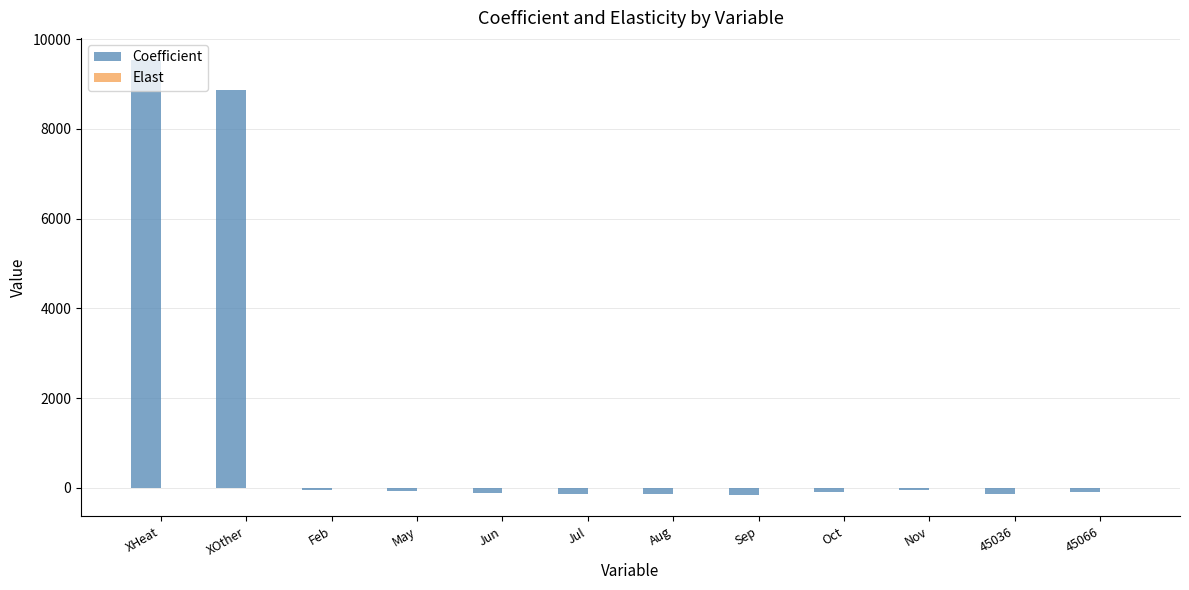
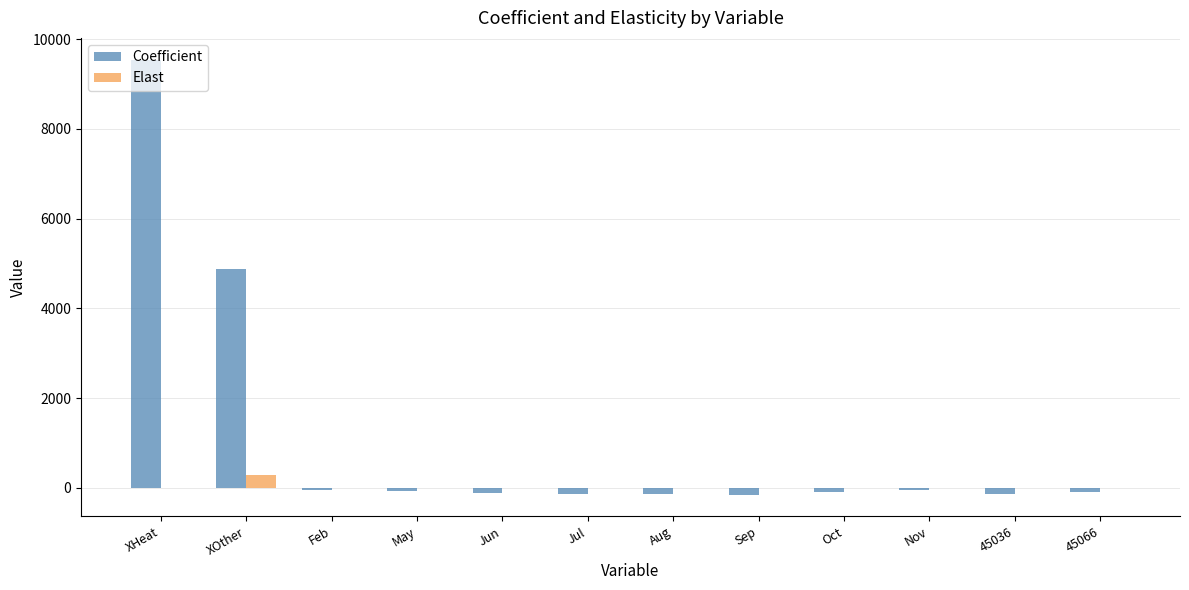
  {
    "Coefficient": {
-     "XOther": 8900,
+     "XOther": 4900,
      "May": -100,
      "Jun": -100,
      "Jul": -100,
      "Aug": -100,
      "Sep": -100,
      "Oct": -100,
      "45036": -100,
      "45066": -100
    },
    "Elast": {
-     "XOther": 0
+     "XOther": 300
    }
  }
